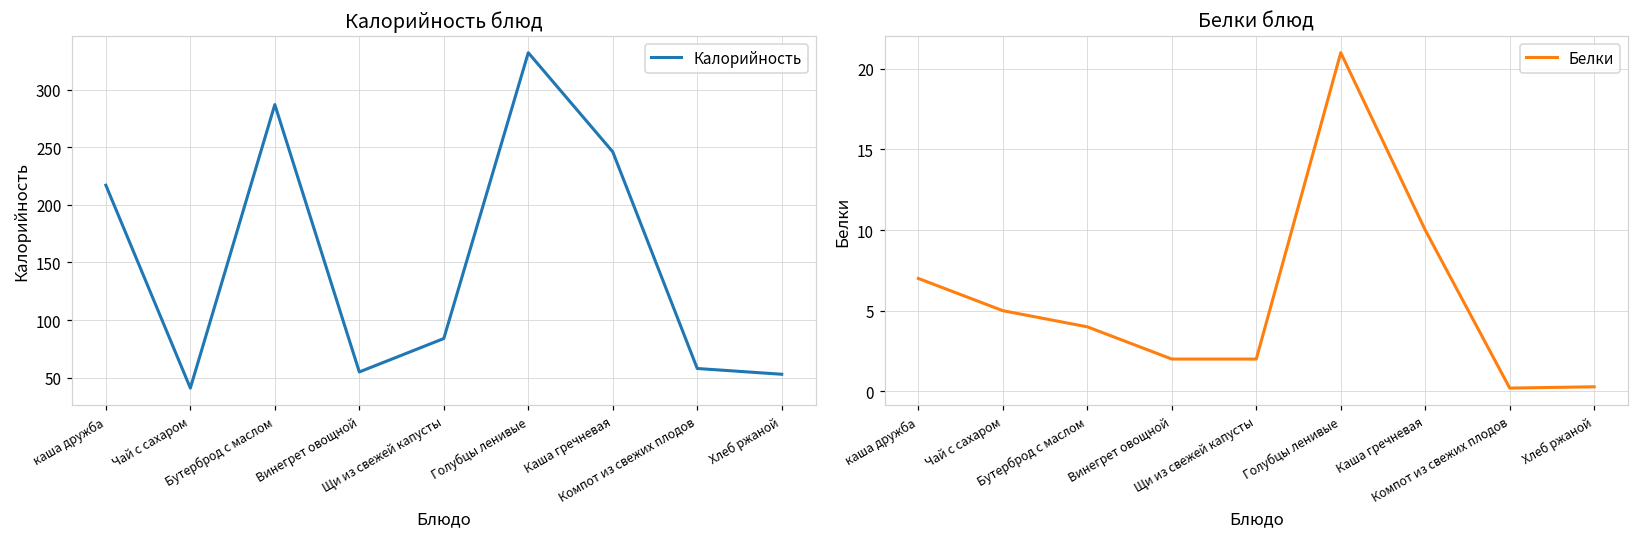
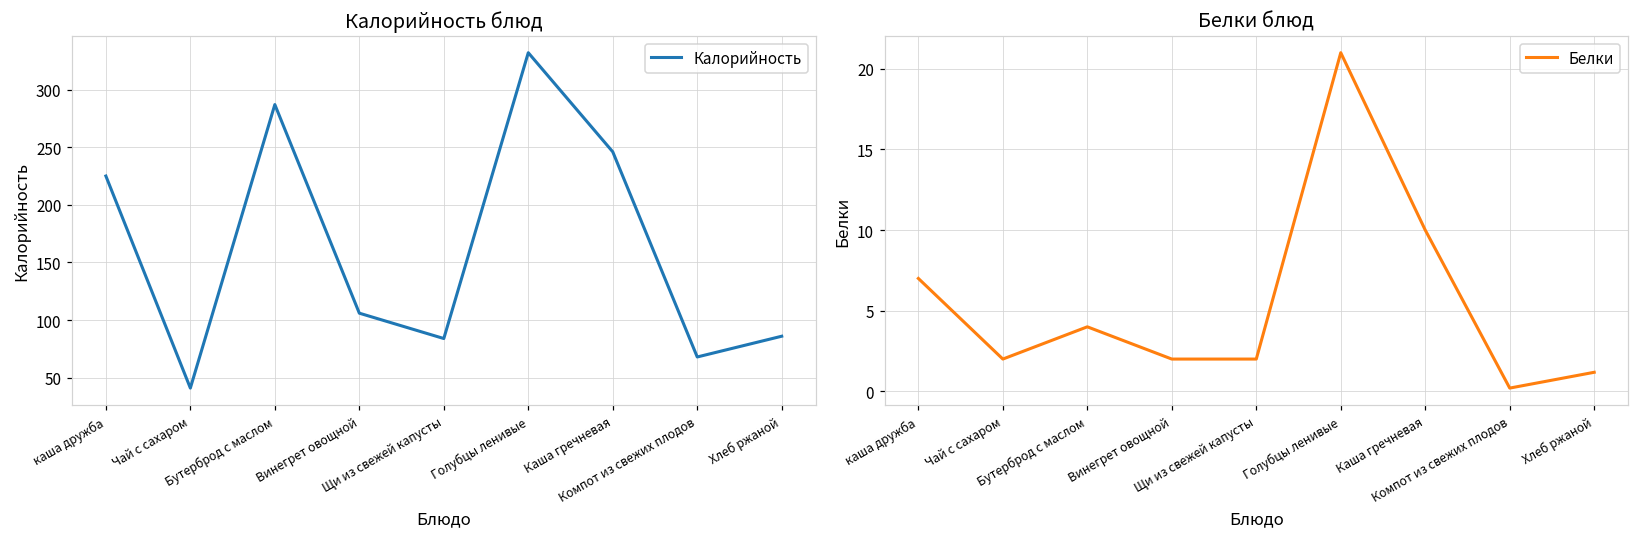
  {
    "Калорийность блюд": {
-     "каша дружба": 217,
+     "каша дружба": 225,
      "Чай с сахаром": 41,
      "Бутерброд с маслом": 287,
-     "Винегрет овощной": 55,
+     "Винегрет овощной": 106,
      "Щи из свежей капусты": 84,
      "Голубцы ленивые": 332,
      "Каша гречневая": 246,
-     "Компот из свежих плодов": 58,
-     "Хлеб ржаной": 53
+     "Компот из свежих плодов": 68,
+     "Хлеб ржаной": 86
    },
    "Белки блюд": {
      "каша дружба": 7.0,
-     "Чай с сахаром": 5,
+     "Чай с сахаром": 2,
      "Бутерброд с маслом": 4.0,
      "Винегрет овощной": 2.0,
      "Щи из свежей капусты": 2.0,
      "Голубцы ленивые": 21.0,
      "Каша гречневая": 10.0,
      "Компот из свежих плодов": 0.2,
-     "Хлеб ржаной": 0.3
+     "Хлеб ржаной": 1.2
    }
  }
